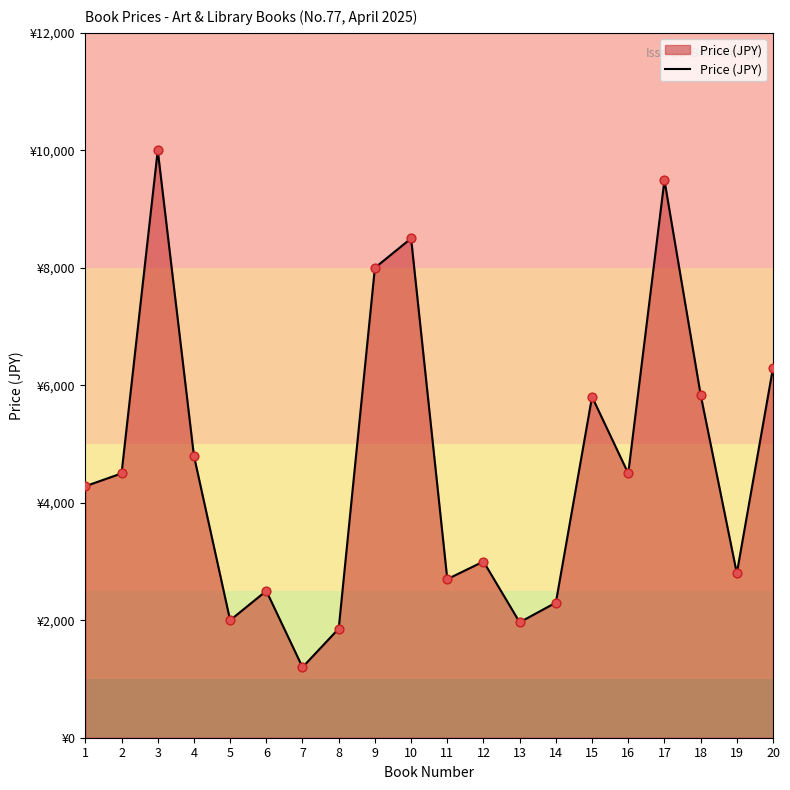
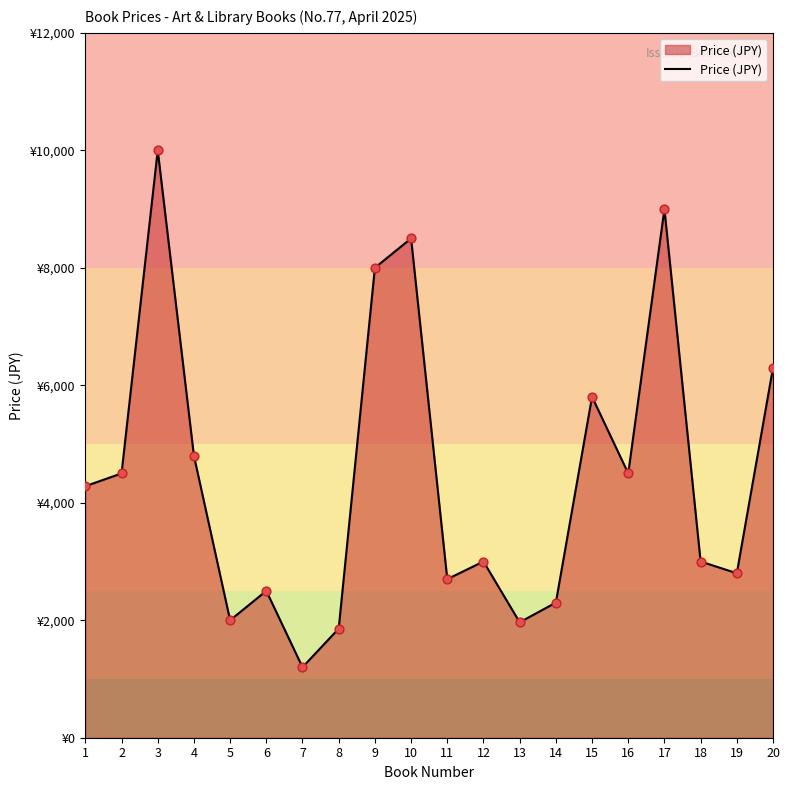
  {
    "1": "¥4,300",
    "2": "¥4,500",
    "3": "¥10,000",
    "4": "¥4,800",
    "5": "¥2,000",
    "6": "¥2,500",
    "7": "¥1,200",
    "8": "¥1,900",
    "9": "¥8,000",
    "10": "¥8,500",
    "11": "¥2,700",
    "12": "¥3,000",
    "13": "¥2,000",
    "14": "¥2,300",
    "15": "¥5,800",
    "16": "¥4,500",
-   "17": "¥9,500",
-   "18": "¥5,800",
+   "17": "¥9,000",
+   "18": "¥3,000",
    "19": "¥2,800",
    "20": "¥6,300"
  }
